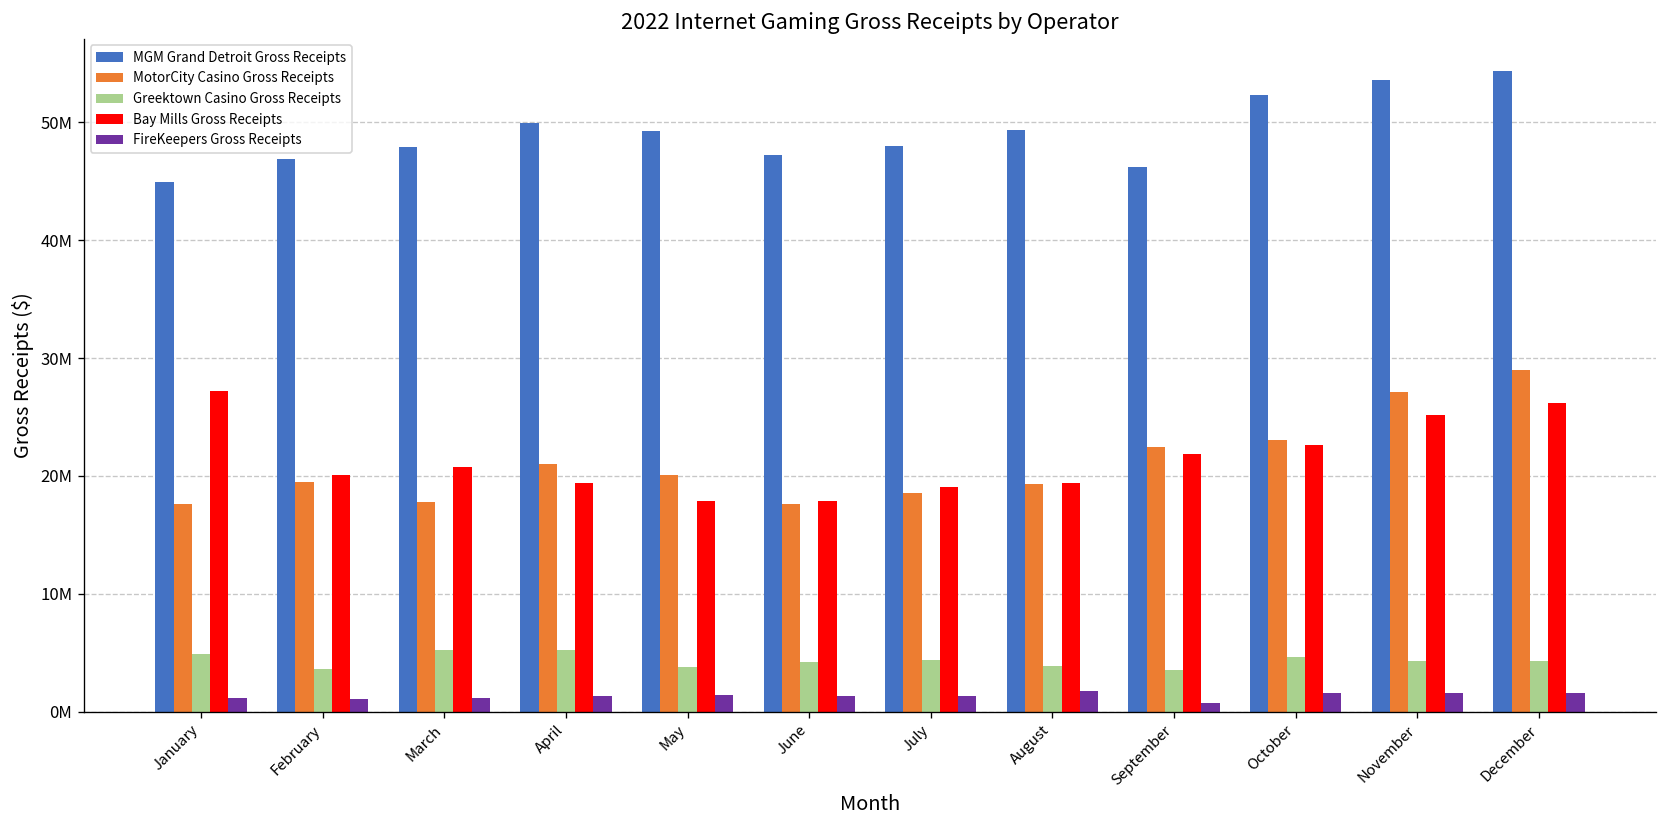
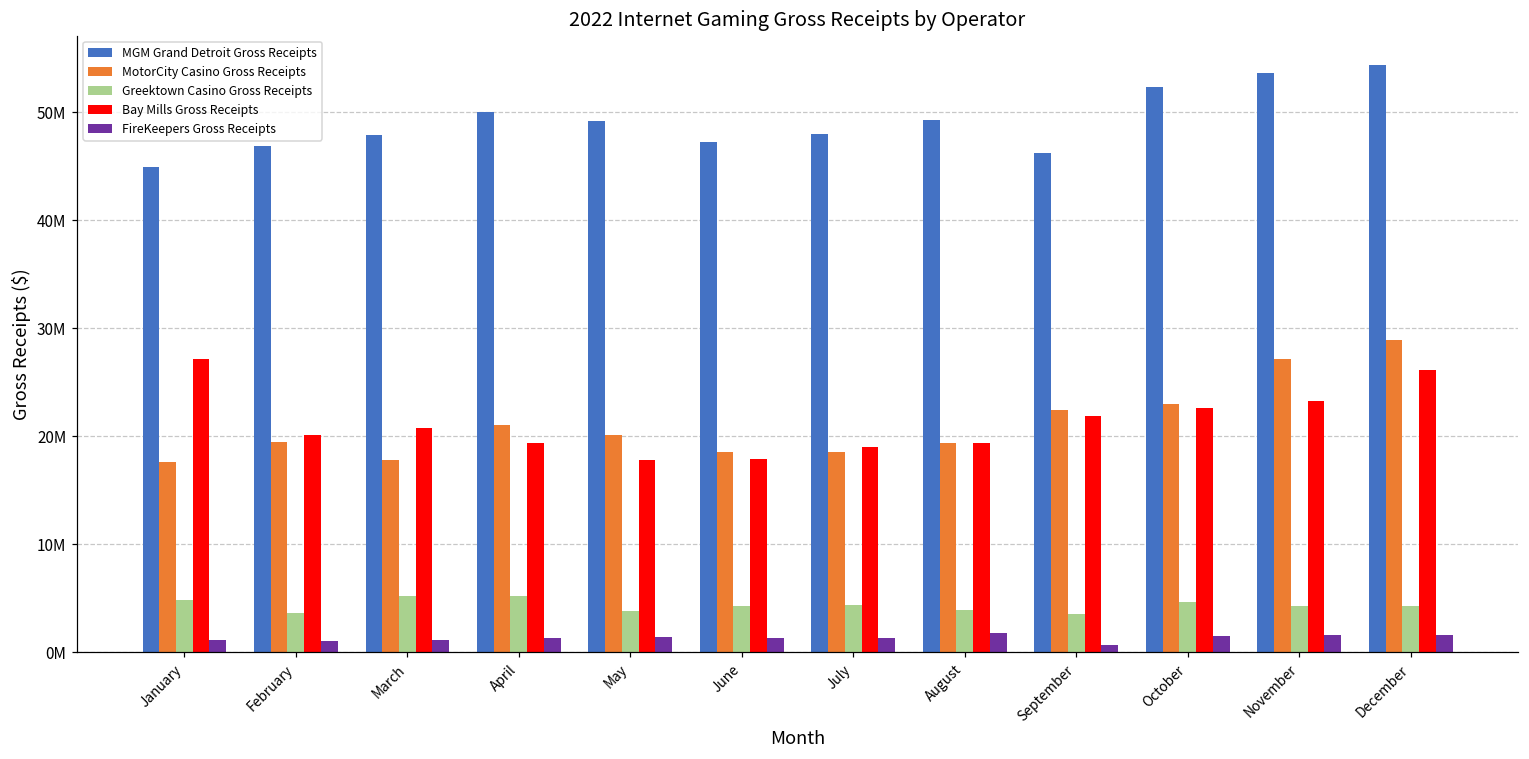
  {
    "MGM Grand Detroit Gross Receipts": {
      "January": 45000000,
      "February": 47000000,
      "March": 48000000,
      "April": 50000000,
      "May": 49000000,
      "June": 47000000,
      "July": 48000000,
      "August": 49000000,
      "September": 46000000,
      "October": 52000000,
      "November": 54000000,
      "December": 54000000
    },
    "MotorCity Casino Gross Receipts": {
      "January": 18000000,
      "February": 19000000,
      "March": 18000000,
      "April": 21000000,
      "May": 20000000,
-     "June": 18000000,
+     "June": 19000000,
      "July": 19000000,
      "August": 19000000,
      "September": 22000000,
      "October": 23000000,
      "November": 27000000,
      "December": 29000000
    },
    "Greektown Casino Gross Receipts": {
      "January": 5000000,
      "February": 4000000,
      "March": 5000000,
      "April": 5000000,
      "May": 4000000,
      "June": 4000000,
      "July": 4000000,
      "August": 4000000,
      "September": 4000000,
      "October": 5000000,
      "November": 4000000,
      "December": 4000000
    },
    "Bay Mills Gross Receipts": {
      "January": 27000000,
      "February": 20000000,
      "March": 21000000,
      "April": 19000000,
      "May": 18000000,
      "June": 18000000,
      "July": 19000000,
      "August": 19000000,
      "September": 22000000,
      "October": 23000000,
-     "November": 25000000,
+     "November": 23000000,
      "December": 26000000
    },
    "FireKeepers Gross Receipts": {
      "January": 1000000,
      "February": 1000000,
      "March": 1000000,
      "April": 1000000,
      "May": 1000000,
      "June": 1000000,
      "July": 1000000,
      "August": 2000000,
      "September": 1000000,
      "October": 2000000,
      "November": 2000000,
      "December": 2000000
    }
  }
